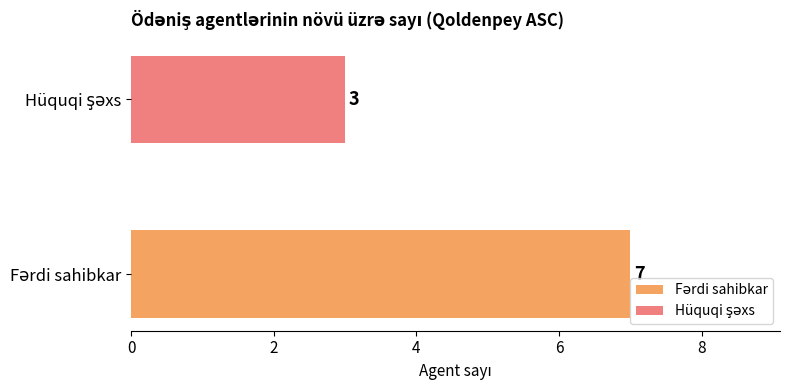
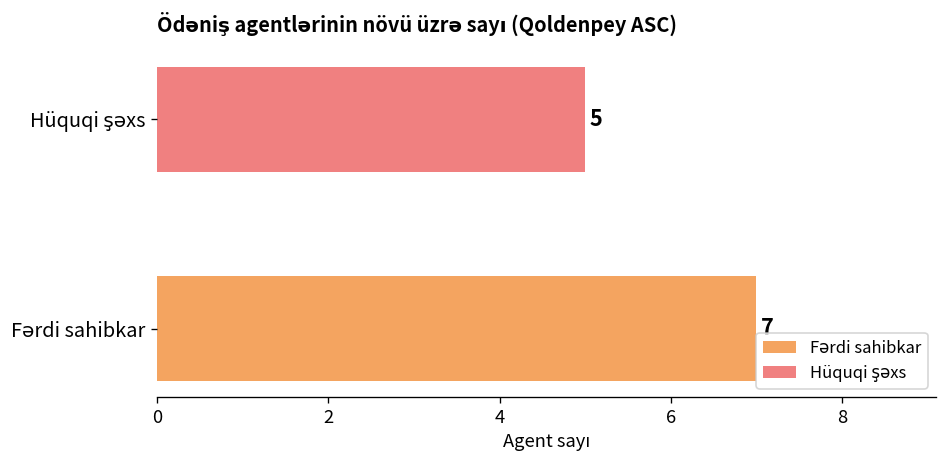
  {
-   "Hüquqi şəxs": 3
+   "Hüquqi şəxs": 5
  }
